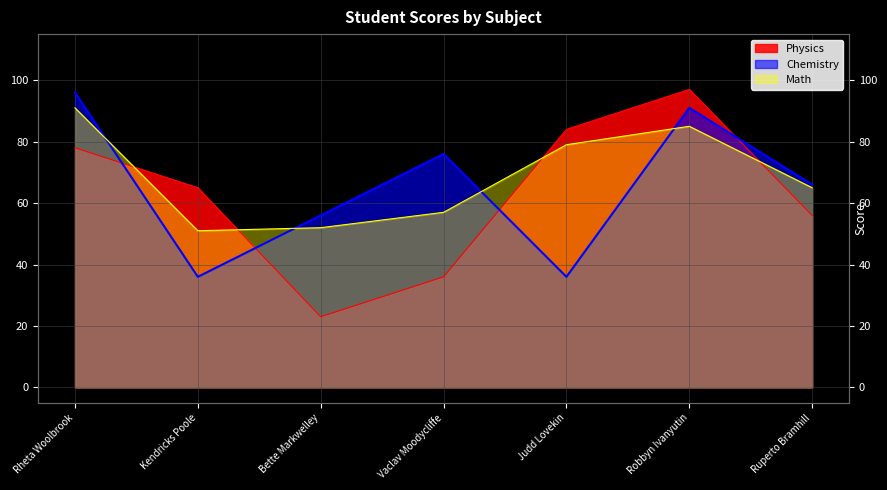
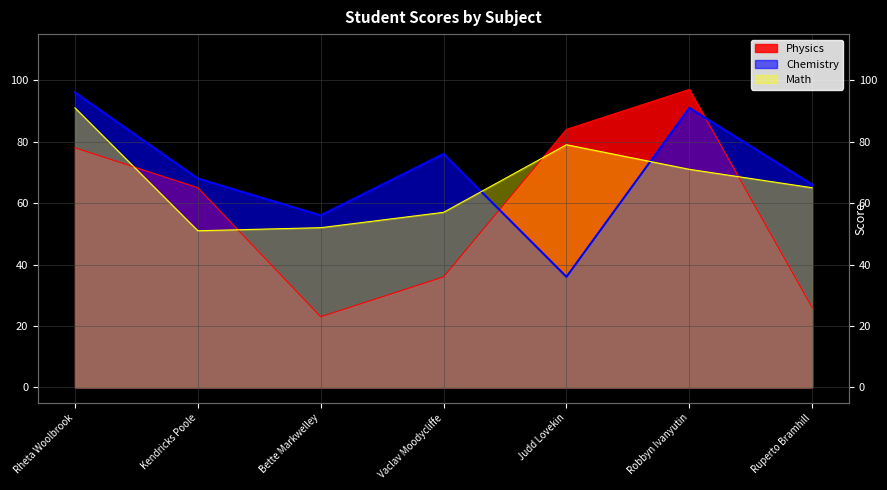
  {
    "Physics": {
      "Rheta Woolbrook": 78,
      "Kendricks Poole": 65,
      "Bette Markwelley": 23,
      "Vaclav Moodycliffe": 36,
      "Judd Lovekin": 84,
      "Robbyn Ivanyutin": 97,
-     "Ruperto Bramhill": 56
+     "Ruperto Bramhill": 26
    },
    "Chemistry": {
      "Rheta Woolbrook": 96,
-     "Kendricks Poole": 36,
+     "Kendricks Poole": 68,
      "Bette Markwelley": 56,
      "Vaclav Moodycliffe": 76,
      "Judd Lovekin": 36,
      "Robbyn Ivanyutin": 91,
      "Ruperto Bramhill": 66
    },
    "Math": {
      "Rheta Woolbrook": 91,
      "Kendricks Poole": 51,
      "Bette Markwelley": 52,
      "Vaclav Moodycliffe": 57,
      "Judd Lovekin": 79,
-     "Robbyn Ivanyutin": 85,
+     "Robbyn Ivanyutin": 71,
      "Ruperto Bramhill": 65
    }
  }
